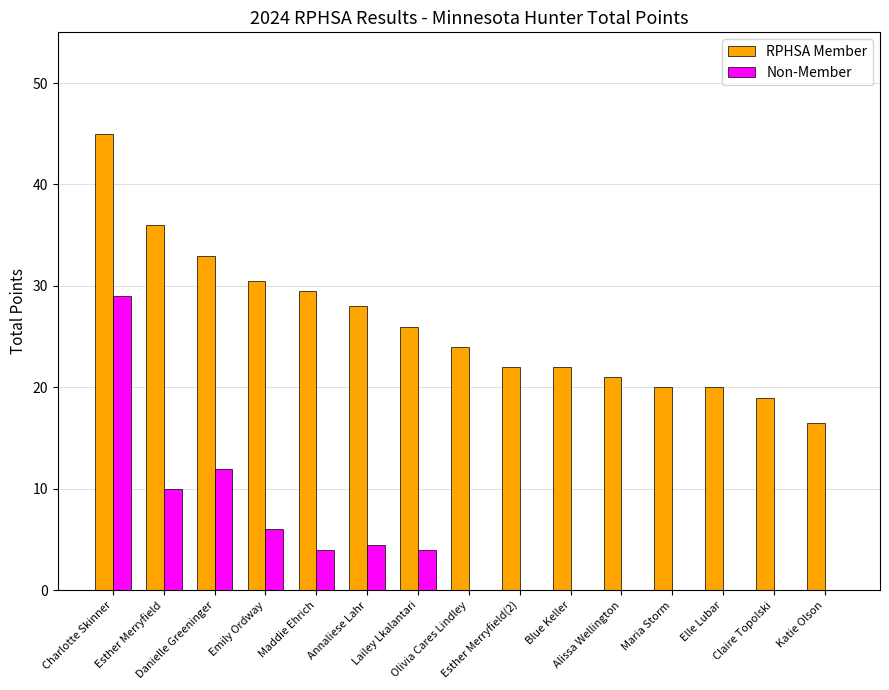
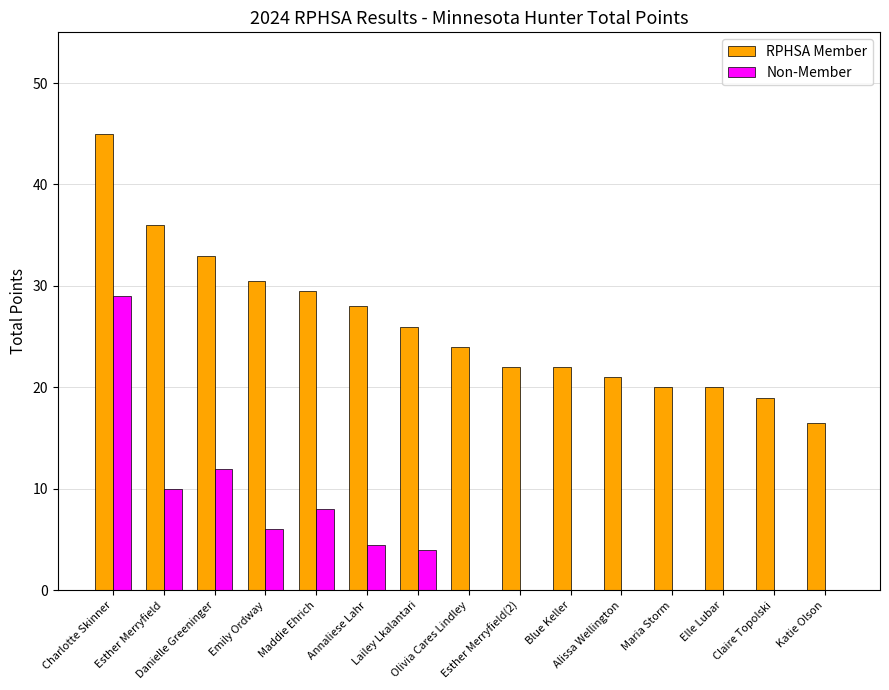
  {
    "RPHSA Member": {
      "Charlotte Skinner": 45,
      "Esther Merryfield": 36,
      "Danielle Greeninger": 33,
      "Emily Ordway": 30.5,
      "Maddie Ehrich": 29.5,
      "Annaliese Lahr": 28,
      "Lailey Lkalantari": 26,
      "Olivia Cares Lindley": 24,
      "Esther Merryfield(2)": 22,
      "Blue Keller": 22,
      "Alissa Wellington": 21,
      "Maria Storm": 20,
      "Elle Lubar": 20,
      "Claire Topolski": 19,
      "Katie Olson": 16.5
    },
    "Non-Member": {
      "Charlotte Skinner": 29,
      "Esther Merryfield": 10,
      "Danielle Greeninger": 12,
      "Emily Ordway": 6,
-     "Maddie Ehrich": 4,
+     "Maddie Ehrich": 8,
      "Annaliese Lahr": 4.5,
      "Lailey Lkalantari": 4,
      "Olivia Cares Lindley": 0,
      "Esther Merryfield(2)": 0,
      "Blue Keller": 0,
      "Alissa Wellington": 0,
      "Maria Storm": 0,
      "Elle Lubar": 0,
      "Claire Topolski": 0,
      "Katie Olson": 0
    }
  }
